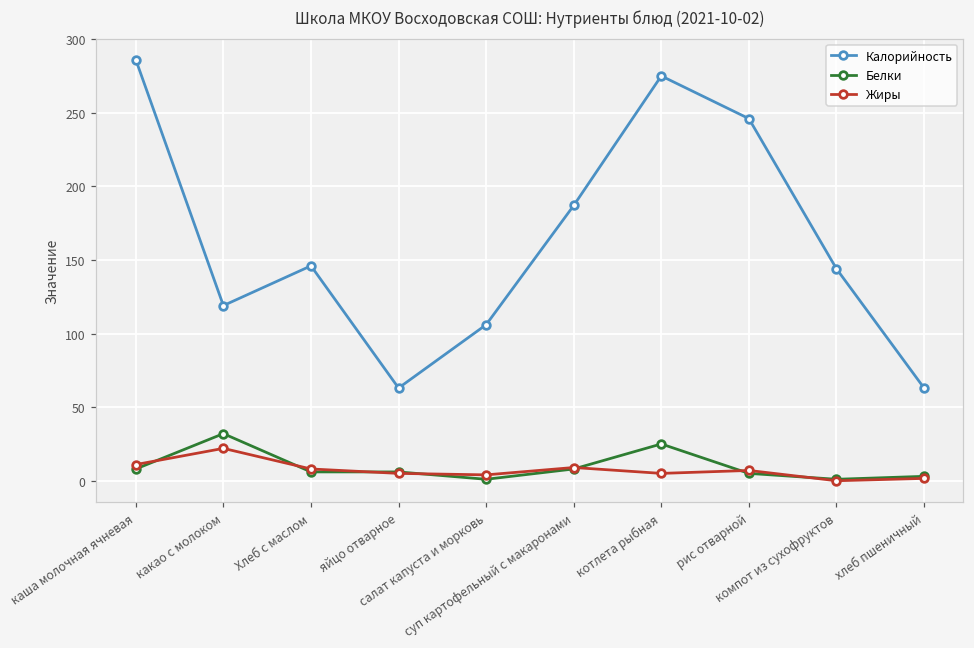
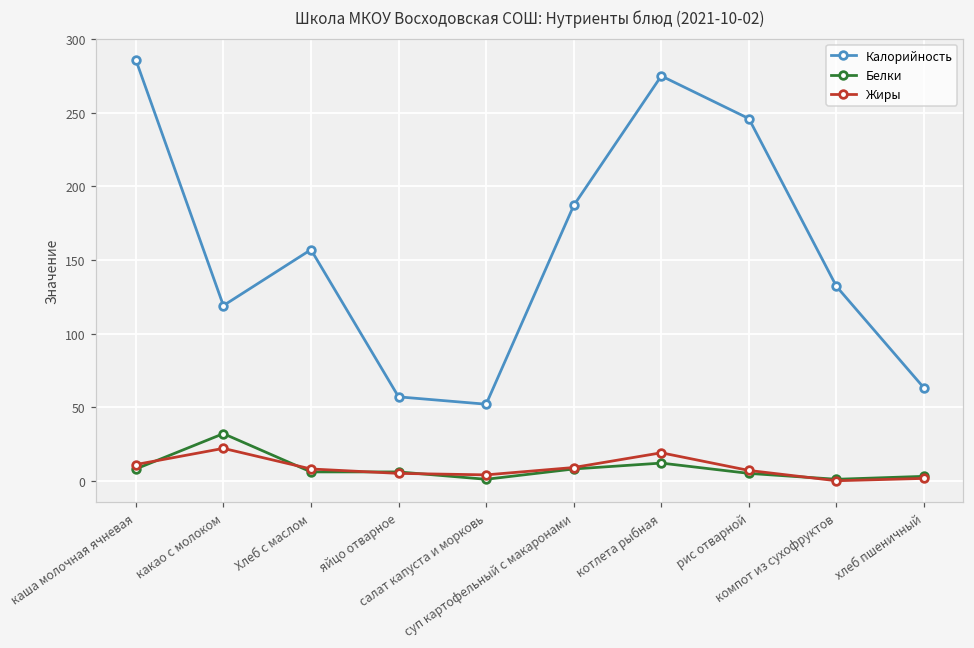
  {
    "Калорийность": {
      "каша молочная ячневая": 286,
      "какао с молоком": 119,
-     "Хлеб с маслом": 146,
-     "яйцо отварное": 63,
-     "салат капуста и морковь": 106,
+     "Хлеб с маслом": 157,
+     "яйцо отварное": 57,
+     "салат капуста и морковь": 52,
      "суп картофельный с макаронами": 187,
      "котлета рыбная": 275,
      "рис отварной": 246,
-     "компот из сухофруктов": 144,
+     "компот из сухофруктов": 132,
      "хлеб пшеничный": 63
    },
    "Белки": {
      "каша молочная ячневая": 8,
      "какао с молоком": 32,
      "Хлеб с маслом": 6,
      "салат капуста и морковь": 1,
-     "котлета рыбная": 25,
+     "котлета рыбная": 12,
      "рис отварной": 5
    },
    "Жиры": {
      "каша молочная ячневая": 11,
      "какао с молоком": 22,
      "Хлеб с маслом": 8,
      "салат капуста и морковь": 4,
-     "котлета рыбная": 5,
+     "котлета рыбная": 19,
      "рис отварной": 7
    }
  }
